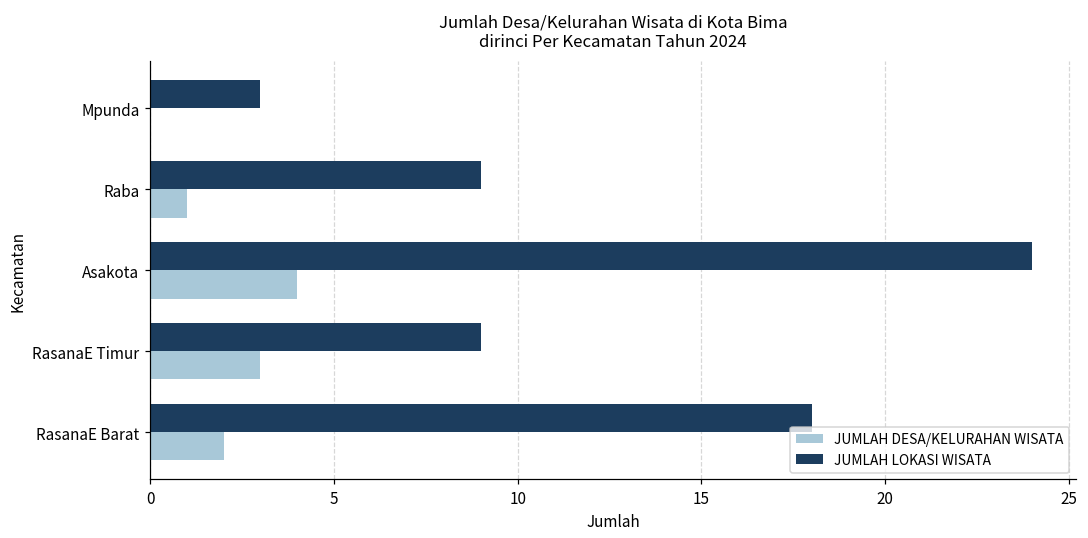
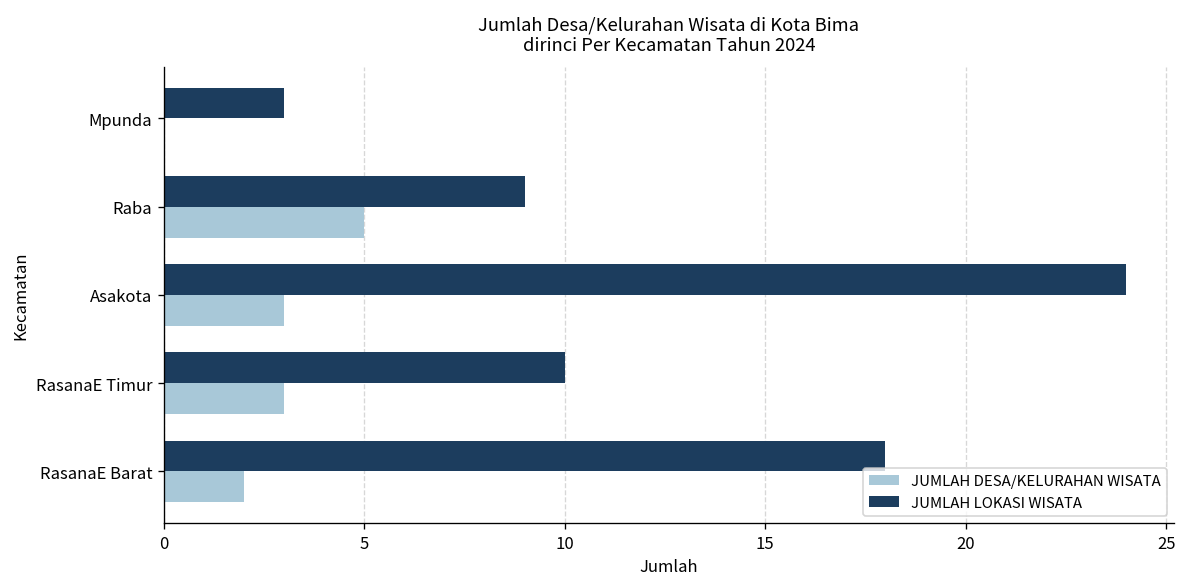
  {
    "JUMLAH DESA/KELURAHAN WISATA": {
      "Mpunda": 0,
-     "Raba": 1,
-     "Asakota": 4,
+     "Raba": 5,
+     "Asakota": 3,
      "RasanaE Timur": 3,
      "RasanaE Barat": 2
    },
    "JUMLAH LOKASI WISATA": {
      "Mpunda": 3,
      "Raba": 9,
      "Asakota": 24,
-     "RasanaE Timur": 9,
+     "RasanaE Timur": 10,
      "RasanaE Barat": 18
    }
  }
